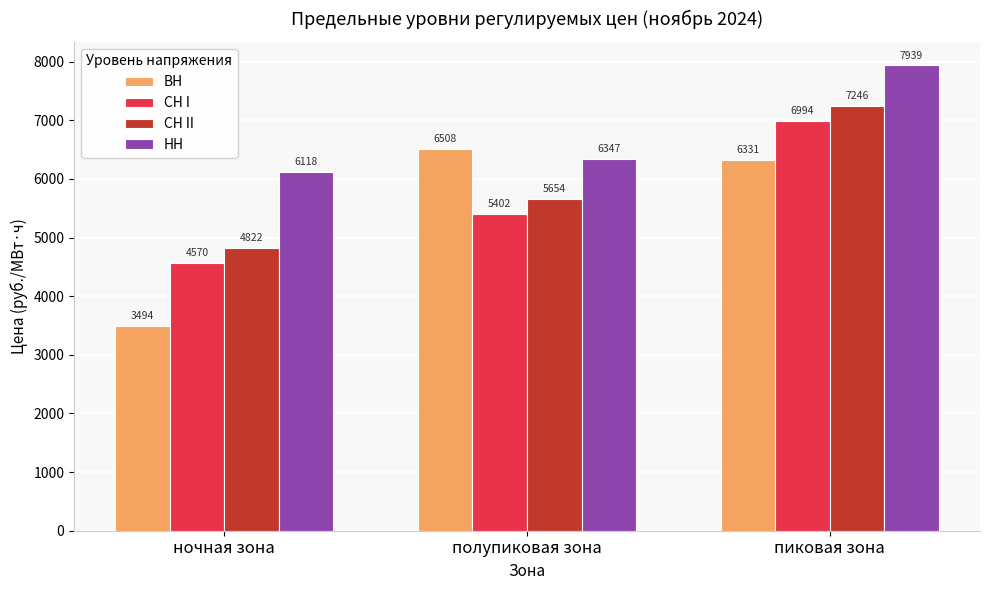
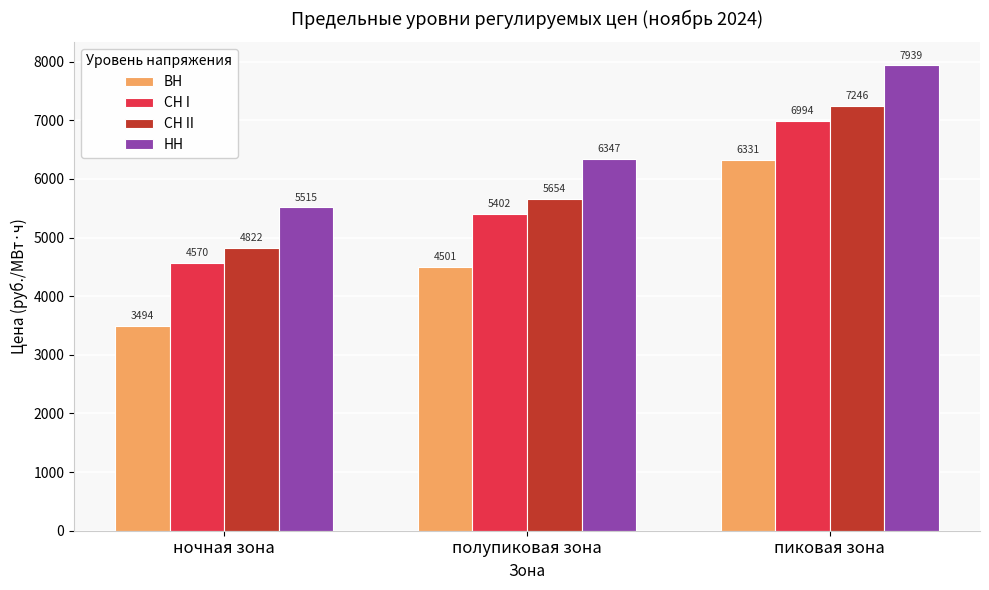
  {
    "ВН": {
      "ночная зона": 3494,
-     "полупиковая зона": 6508,
+     "полупиковая зона": 4501,
      "пиковая зона": 6331
    },
    "НН": {
-     "ночная зона": 6118,
+     "ночная зона": 5515,
      "полупиковая зона": 6347,
      "пиковая зона": 7939
    }
  }
